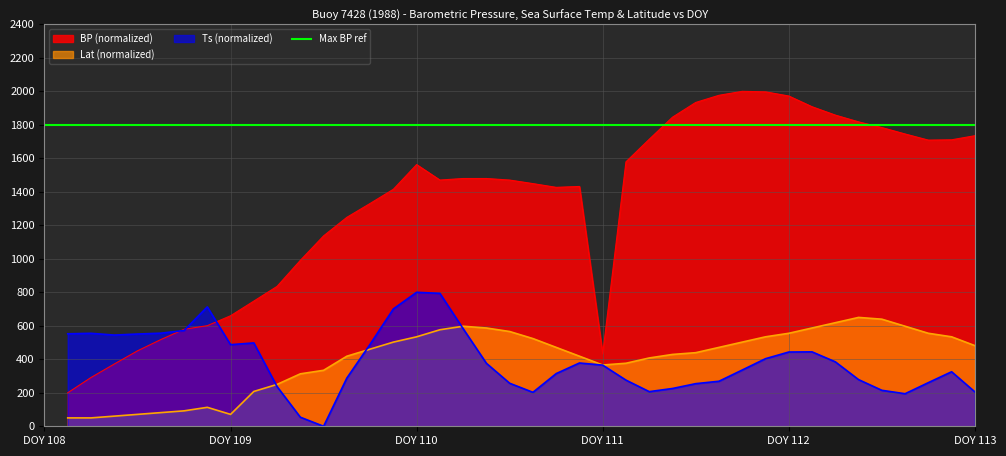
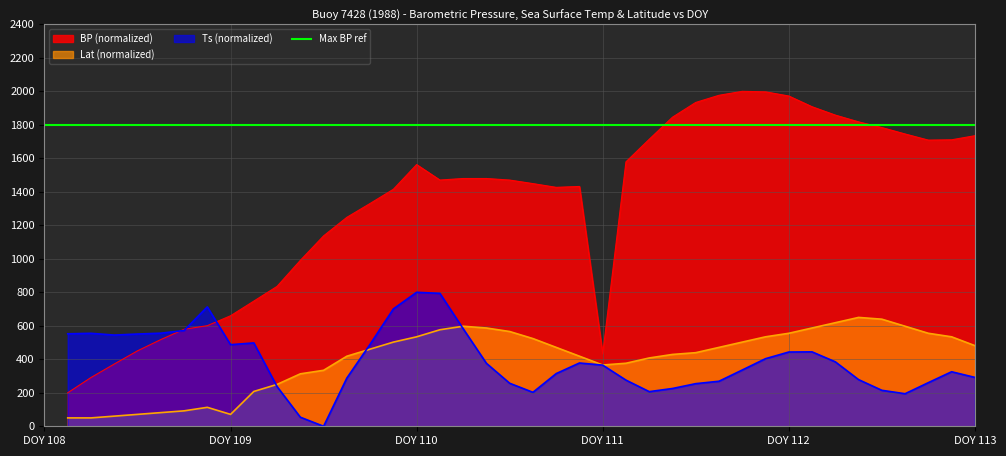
  {
    "BP (normalized)": {
      "DOY 109": 660,
      "DOY 110": 1560,
      "DOY 111": 430,
      "DOY 112": 1970,
      "DOY 113": 1740
    },
    "Lat (normalized)": {
      "DOY 109": 70,
      "DOY 110": 530,
      "DOY 112": 560,
      "DOY 113": 480
    },
    "Ts (normalized)": {
      "DOY 109": 490,
      "DOY 110": 800,
      "DOY 112": 440,
-     "DOY 113": 210
+     "DOY 113": 290
    }
  }
